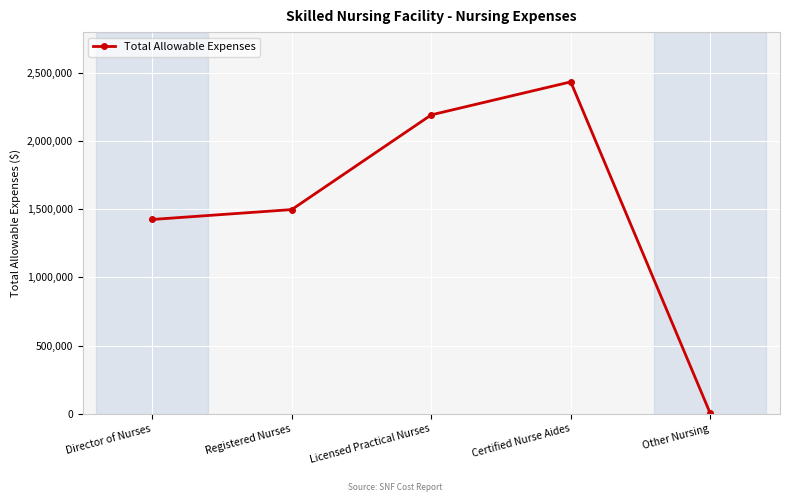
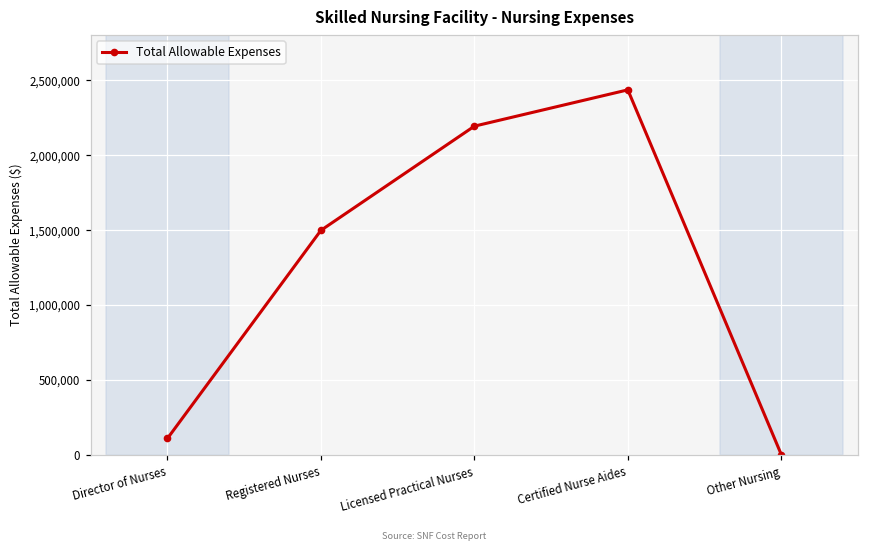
  {
-   "Director of Nurses": "1,430,000",
+   "Director of Nurses": "110,000",
    "Registered Nurses": "1,500,000",
    "Licensed Practical Nurses": "2,190,000",
    "Certified Nurse Aides": "2,440,000",
    "Other Nursing": "0"
  }
